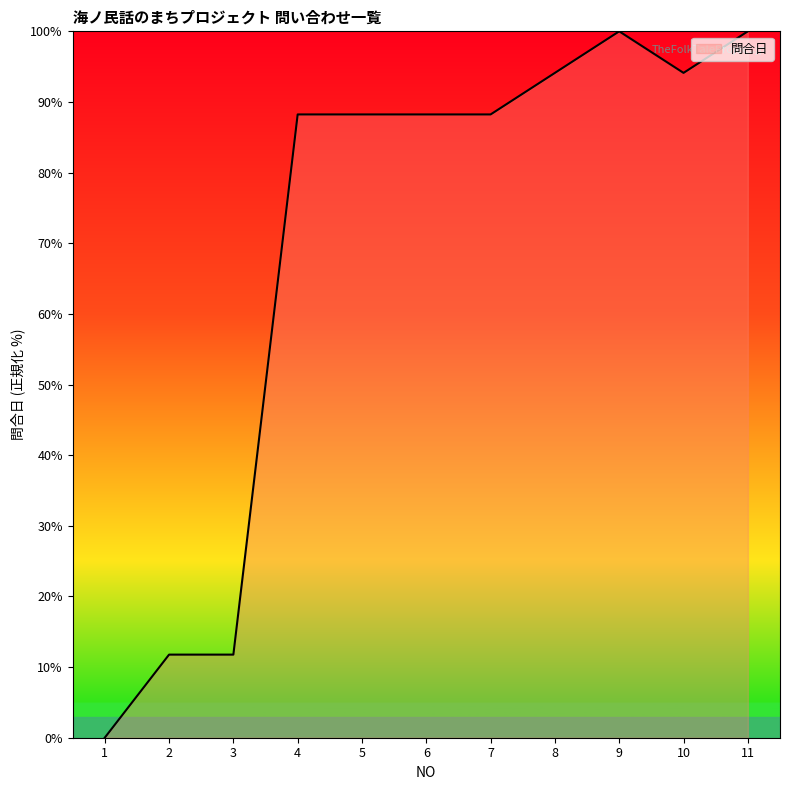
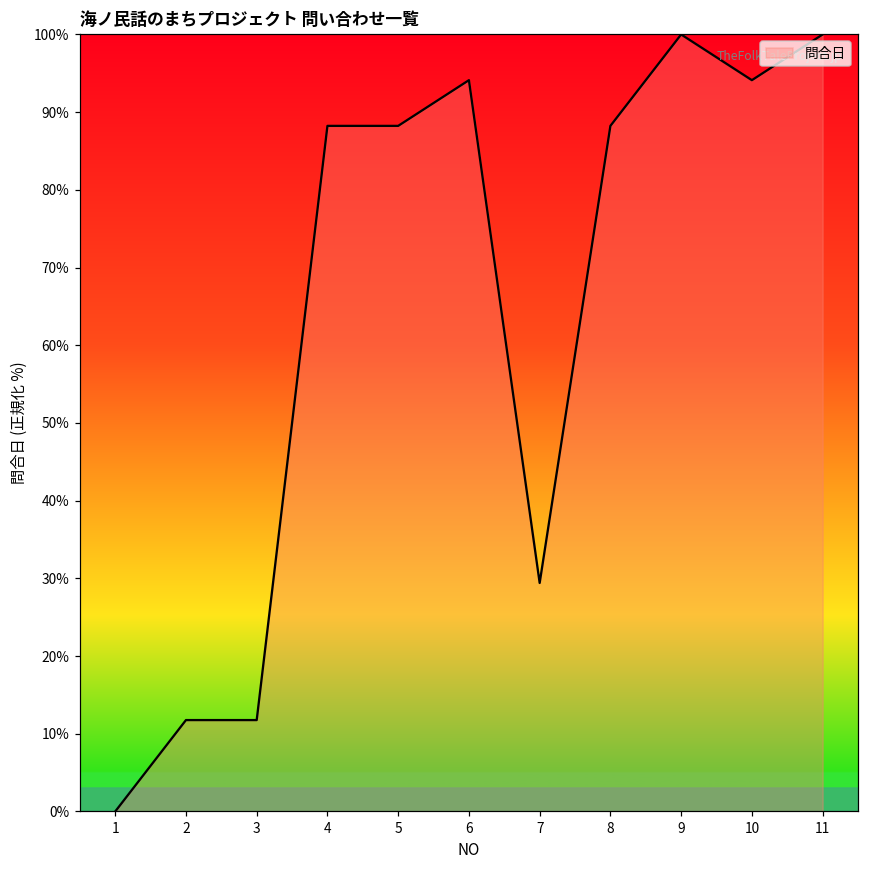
  {
    "2": "12%",
    "3": "12%",
    "4": "88%",
    "5": "88%",
-   "6": "88%",
-   "7": "88%",
-   "8": "94%",
+   "6": "94%",
+   "7": "29%",
+   "8": "88%",
    "9": "100%",
    "10": "94%",
    "11": "100%"
  }
